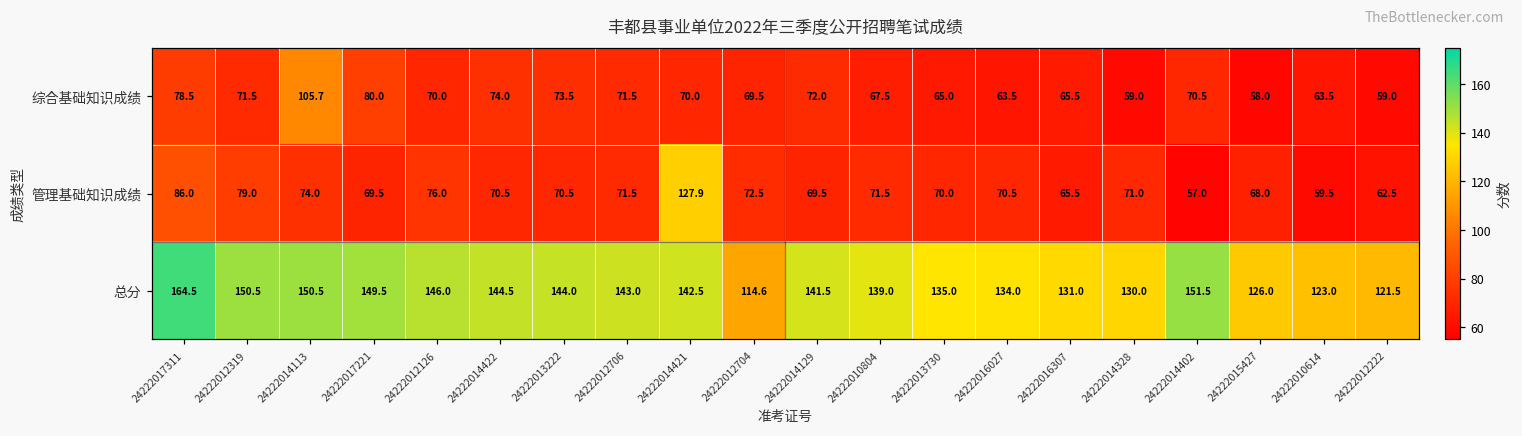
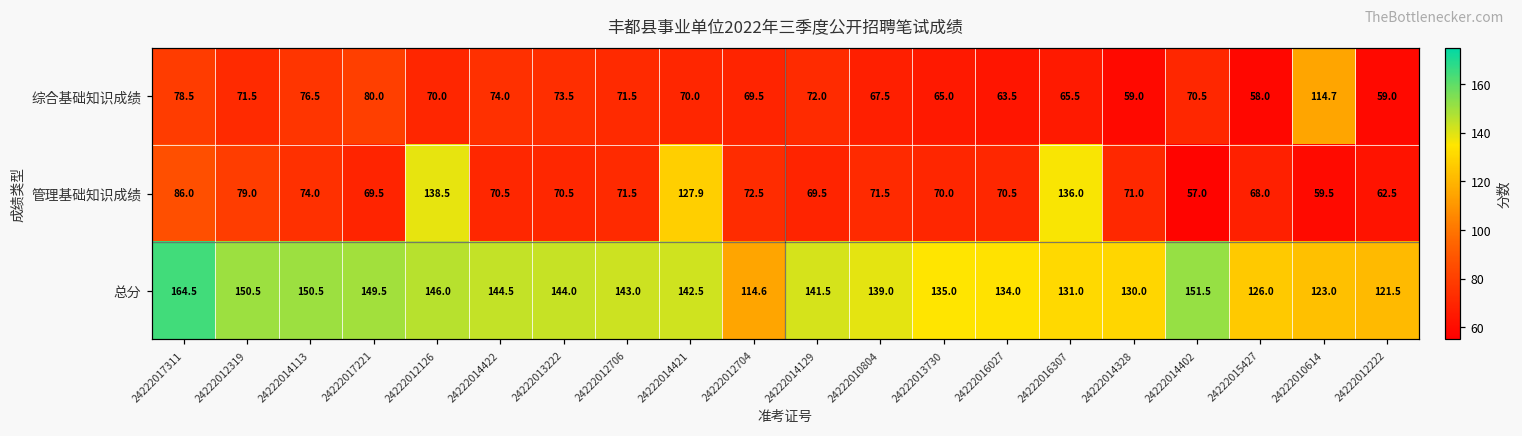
  {
    "综合基础知识成绩": {
      "24222017311": 78.5,
      "24222012319": 71.5,
-     "24222014113": 105.7,
+     "24222014113": 76.5,
      "24222017221": 80.0,
      "24222012126": 70.0,
      "24222014422": 74.0,
      "24222013222": 73.5,
      "24222012706": 71.5,
      "24222014421": 70.0,
      "24222012704": 69.5,
      "24222014129": 72.0,
      "24222010804": 67.5,
      "24222013730": 65.0,
      "24222016027": 63.5,
      "24222016307": 65.5,
      "24222014328": 59.0,
      "24222014402": 70.5,
      "24222015427": 58.0,
-     "24222010614": 63.5,
+     "24222010614": 114.7,
      "24222012222": 59.0
    },
    "管理基础知识成绩": {
      "24222017311": 86.0,
      "24222012319": 79.0,
      "24222014113": 74.0,
      "24222017221": 69.5,
-     "24222012126": 76.0,
+     "24222012126": 138.5,
      "24222014422": 70.5,
      "24222013222": 70.5,
      "24222012706": 71.5,
      "24222014421": 127.9,
      "24222012704": 72.5,
      "24222014129": 69.5,
      "24222010804": 71.5,
      "24222013730": 70.0,
      "24222016027": 70.5,
-     "24222016307": 65.5,
+     "24222016307": 136.0,
      "24222014328": 71.0,
      "24222014402": 57.0,
      "24222015427": 68.0,
      "24222010614": 59.5,
      "24222012222": 62.5
    },
    "总分": {
      "24222017311": 164.5,
      "24222012319": 150.5,
      "24222014113": 150.5,
      "24222017221": 149.5,
      "24222012126": 146.0,
      "24222014422": 144.5,
      "24222013222": 144.0,
      "24222012706": 143.0,
      "24222014421": 142.5,
      "24222012704": 114.6,
      "24222014129": 141.5,
      "24222010804": 139.0,
      "24222013730": 135.0,
      "24222016027": 134.0,
      "24222016307": 131.0,
      "24222014328": 130.0,
      "24222014402": 151.5,
      "24222015427": 126.0,
      "24222010614": 123.0,
      "24222012222": 121.5
    }
  }
